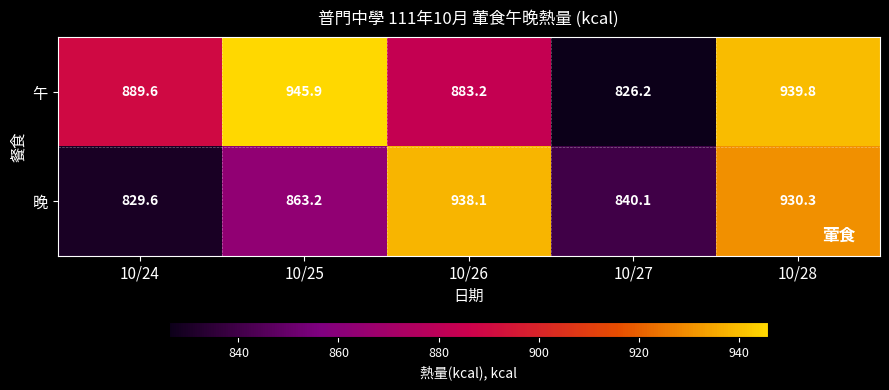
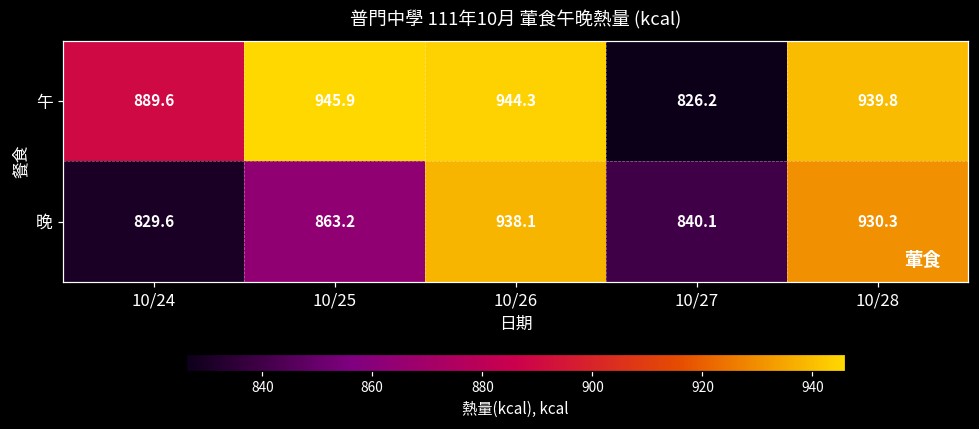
  {
    "午": {
      "10/24": 889.6,
      "10/25": 945.9,
-     "10/26": 883.2,
+     "10/26": 944.3,
      "10/27": 826.2,
      "10/28": 939.8
    },
    "晚": {
      "10/24": 829.6,
      "10/25": 863.2,
      "10/26": 938.1,
      "10/27": 840.1
    }
  }
